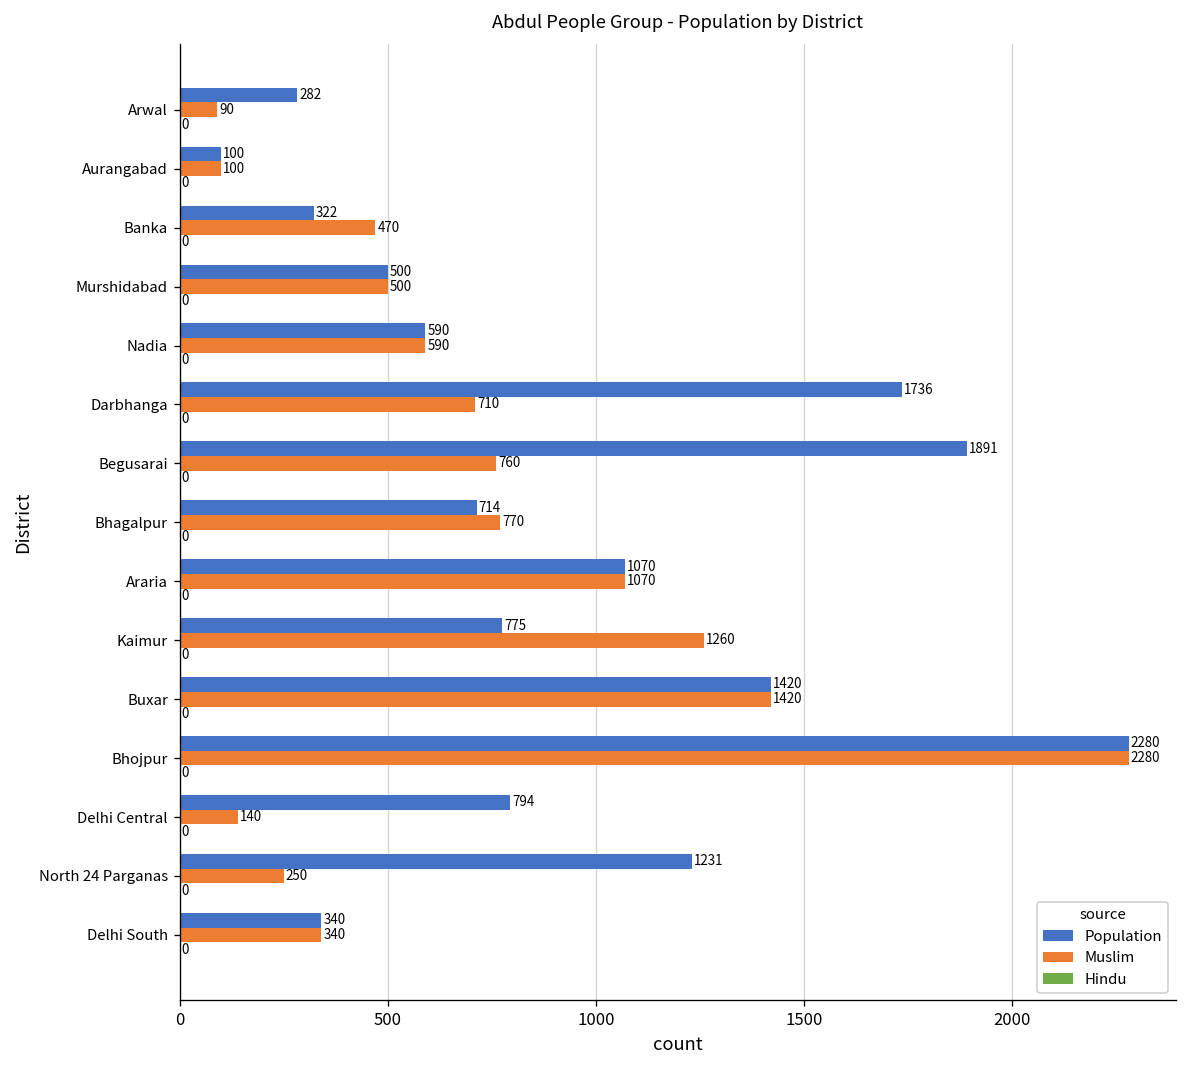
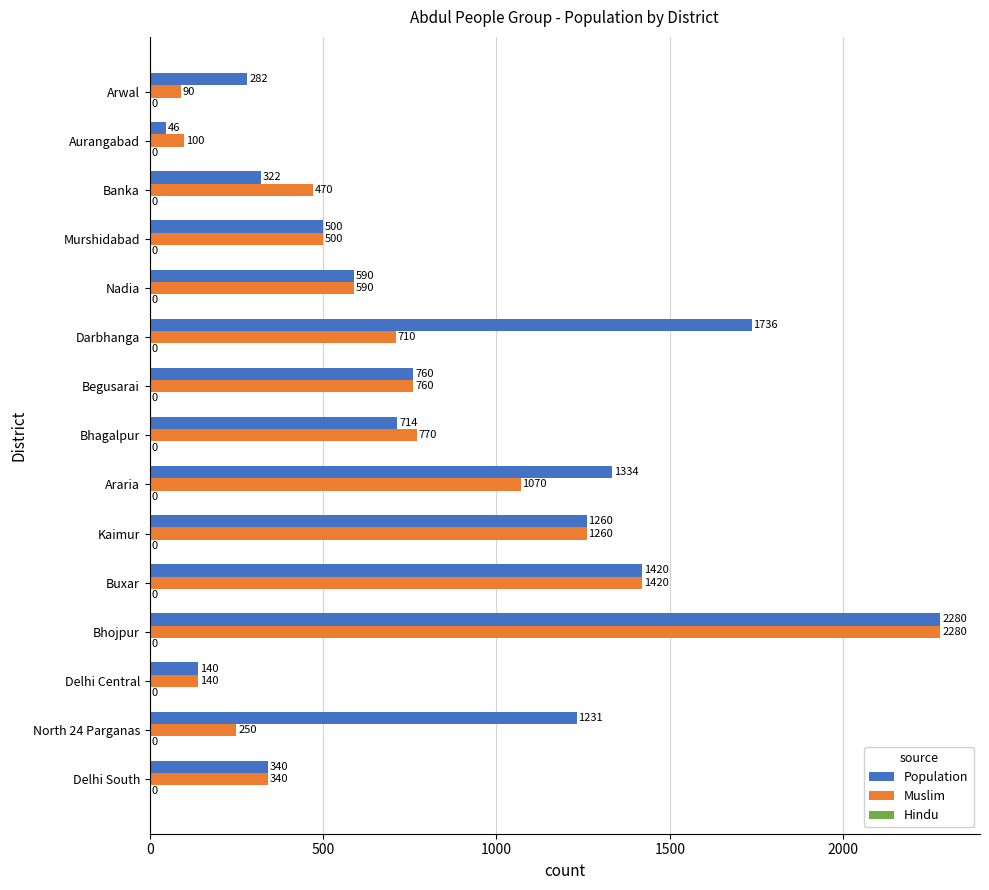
  {
    "Population": {
      "Arwal": 282,
-     "Aurangabad": 100,
+     "Aurangabad": 46,
      "Banka": 322,
      "Murshidabad": 500,
      "Nadia": 590,
      "Darbhanga": 1736,
-     "Begusarai": 1891,
+     "Begusarai": 760,
      "Bhagalpur": 714,
-     "Araria": 1070,
-     "Kaimur": 775,
+     "Araria": 1334,
+     "Kaimur": 1260,
      "Buxar": 1420,
      "Bhojpur": 2280,
-     "Delhi Central": 794,
+     "Delhi Central": 140,
      "North 24 Parganas": 1231,
      "Delhi South": 340
    },
    "Muslim": {
      "Arwal": 90,
      "Aurangabad": 100,
      "Banka": 470,
      "Murshidabad": 500,
      "Nadia": 590,
      "Darbhanga": 710,
      "Begusarai": 760,
      "Bhagalpur": 770,
      "Araria": 1070,
      "Kaimur": 1260,
      "Buxar": 1420,
      "Bhojpur": 2280,
      "Delhi Central": 140,
      "North 24 Parganas": 250,
      "Delhi South": 340
    },
    "Hindu": {
      "Arwal": 0,
      "Aurangabad": 0,
      "Banka": 0,
      "Murshidabad": 0,
      "Nadia": 0,
      "Darbhanga": 0,
      "Begusarai": 0,
      "Bhagalpur": 0,
      "Araria": 0,
      "Kaimur": 0,
      "Buxar": 0,
      "Bhojpur": 0,
      "Delhi Central": 0,
      "North 24 Parganas": 0,
      "Delhi South": 0
    }
  }
